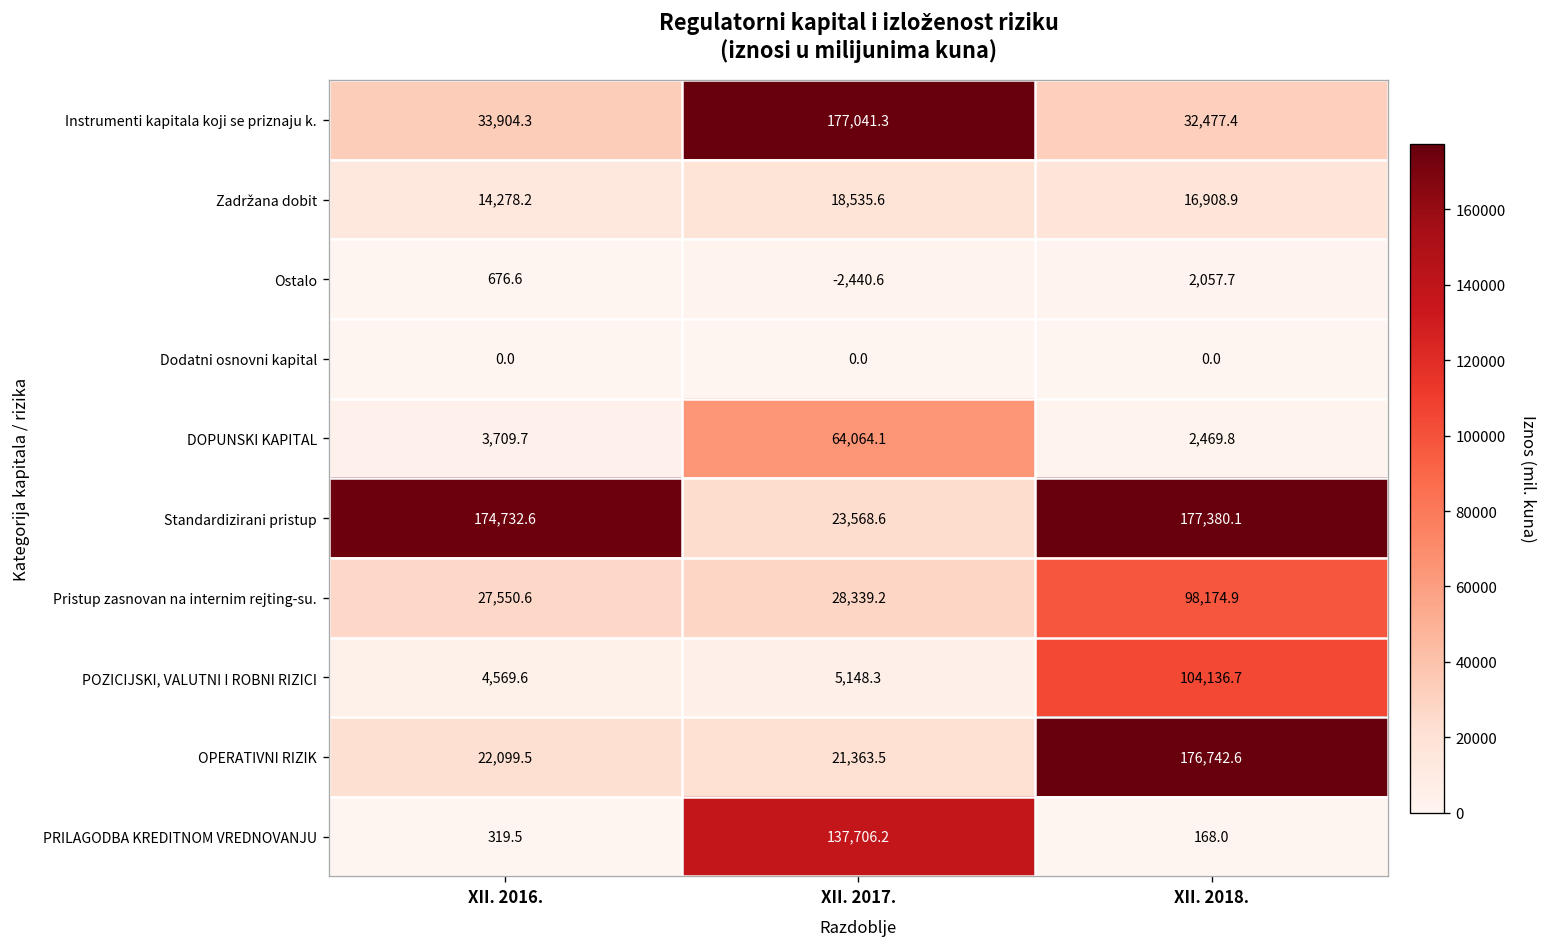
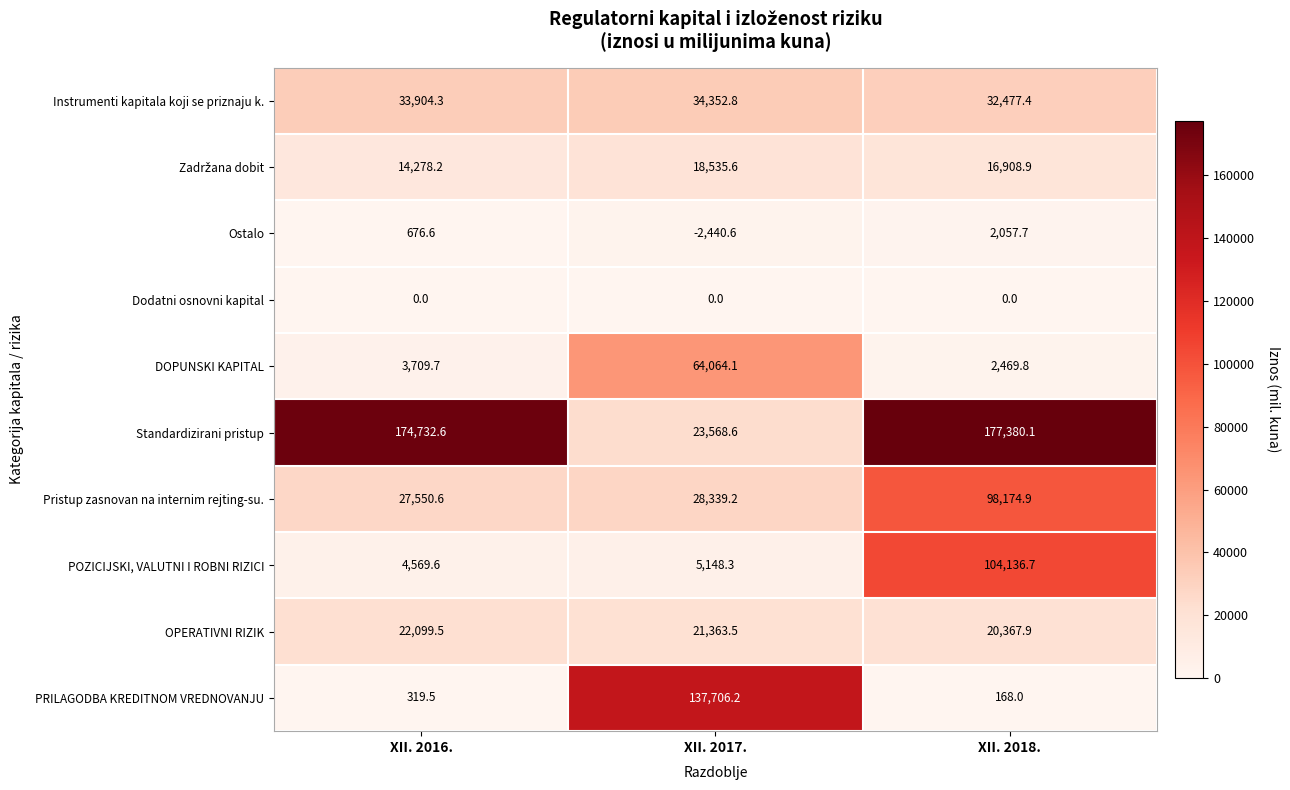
  {
    "Instrumenti kapitala koji se priznaju k.": {
      "XII. 2016.": "33,904.3",
-     "XII. 2017.": "177,041.3",
+     "XII. 2017.": "34,352.8",
      "XII. 2018.": "32,477.4"
    },
    "Zadržana dobit": {
      "XII. 2016.": "14,278.2",
      "XII. 2017.": "18,535.6",
      "XII. 2018.": "16,908.9"
    },
    "Ostalo": {
      "XII. 2016.": "676.6",
      "XII. 2017.": "-2,440.6",
      "XII. 2018.": "2,057.7"
    },
    "Dodatni osnovni kapital": {
      "XII. 2016.": "0.0",
      "XII. 2017.": "0.0",
      "XII. 2018.": "0.0"
    },
    "DOPUNSKI KAPITAL": {
      "XII. 2016.": "3,709.7",
      "XII. 2017.": "64,064.1",
      "XII. 2018.": "2,469.8"
    },
    "Standardizirani pristup": {
      "XII. 2016.": "174,732.6",
      "XII. 2017.": "23,568.6",
      "XII. 2018.": "177,380.1"
    },
    "Pristup zasnovan na internim rejting-su.": {
      "XII. 2016.": "27,550.6",
      "XII. 2017.": "28,339.2",
      "XII. 2018.": "98,174.9"
    },
    "POZICIJSKI, VALUTNI I ROBNI RIZICI": {
      "XII. 2016.": "4,569.6",
      "XII. 2017.": "5,148.3",
      "XII. 2018.": "104,136.7"
    },
    "OPERATIVNI RIZIK": {
      "XII. 2016.": "22,099.5",
      "XII. 2017.": "21,363.5",
-     "XII. 2018.": "176,742.6"
+     "XII. 2018.": "20,367.9"
    },
    "PRILAGODBA KREDITNOM VREDNOVANJU": {
      "XII. 2016.": "319.5",
      "XII. 2017.": "137,706.2",
      "XII. 2018.": "168.0"
    }
  }
